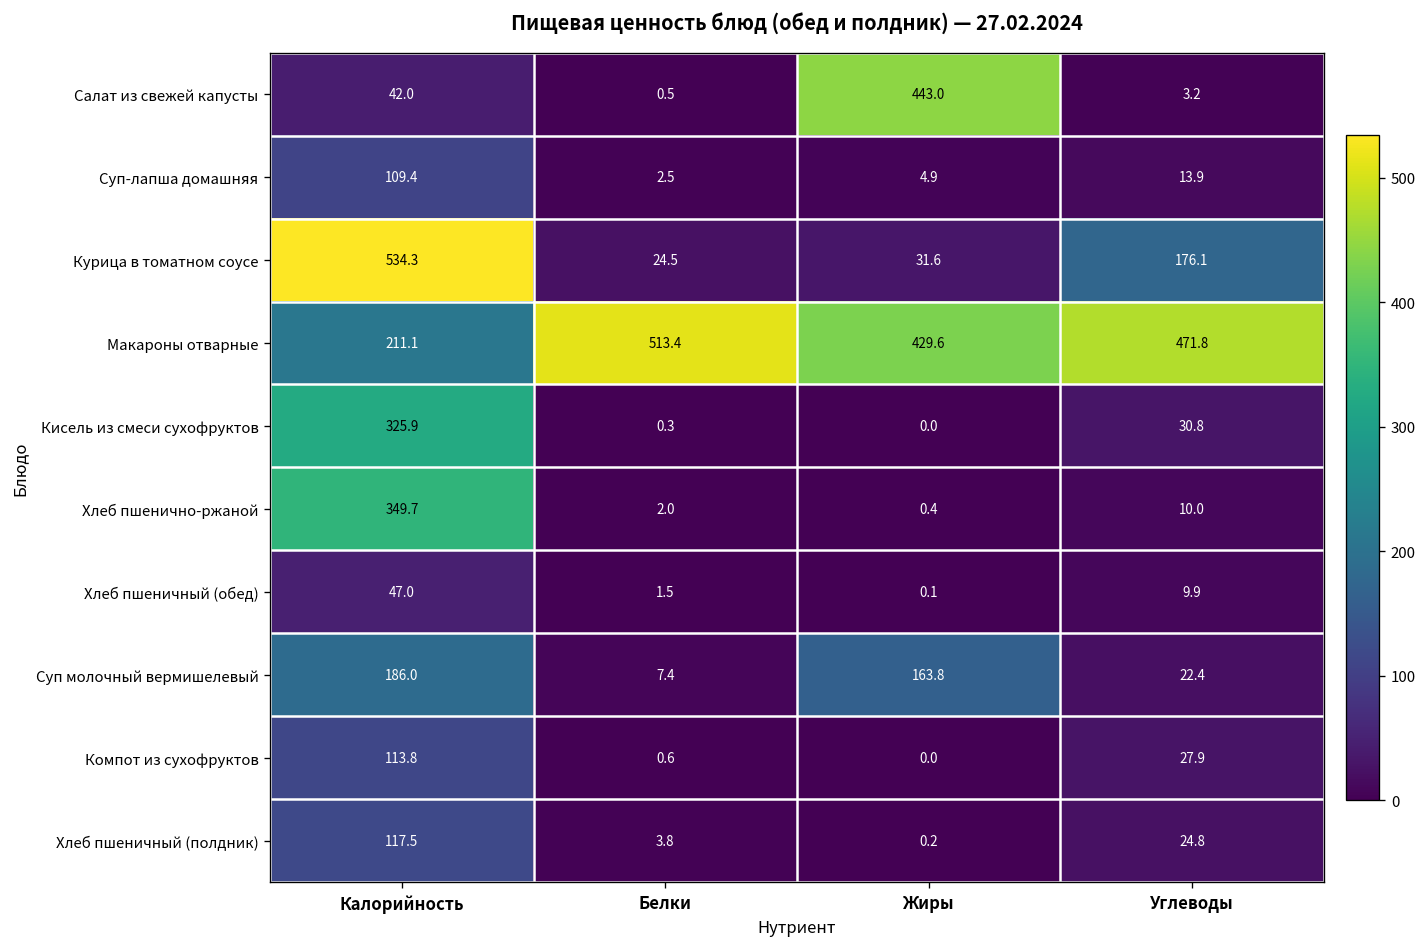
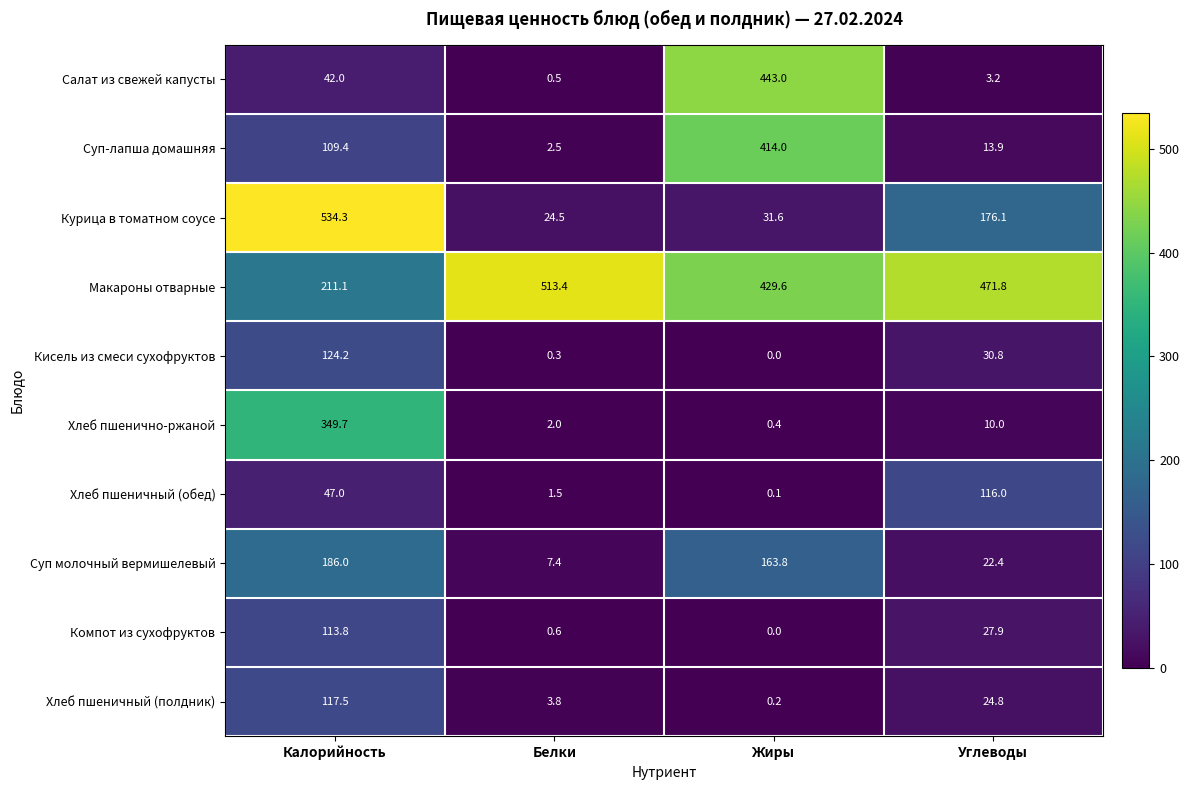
  {
    "Салат из свежей капусты": {
      "Калорийность": 42.0,
      "Белки": 0.5,
      "Жиры": 443.0,
      "Углеводы": 3.2
    },
    "Суп-лапша домашняя": {
      "Калорийность": 109.4,
      "Белки": 2.5,
-     "Жиры": 4.9,
+     "Жиры": 414.0,
      "Углеводы": 13.9
    },
    "Курица в томатном соусе": {
      "Калорийность": 534.3,
      "Белки": 24.5,
      "Жиры": 31.6,
      "Углеводы": 176.1
    },
    "Макароны отварные": {
      "Калорийность": 211.1,
      "Белки": 513.4,
      "Жиры": 429.6,
      "Углеводы": 471.8
    },
    "Кисель из смеси сухофруктов": {
-     "Калорийность": 325.9,
+     "Калорийность": 124.2,
      "Белки": 0.3,
      "Жиры": 0.0,
      "Углеводы": 30.8
    },
    "Хлеб пшенично-ржаной": {
      "Калорийность": 349.7,
      "Белки": 2.0,
      "Жиры": 0.4,
      "Углеводы": 10.0
    },
    "Хлеб пшеничный (обед)": {
      "Калорийность": 47.0,
      "Белки": 1.5,
      "Жиры": 0.1,
-     "Углеводы": 9.9
+     "Углеводы": 116.0
    },
    "Суп молочный вермишелевый": {
      "Калорийность": 186.0,
      "Белки": 7.4,
      "Жиры": 163.8,
      "Углеводы": 22.4
    },
    "Компот из сухофруктов": {
      "Калорийность": 113.8,
      "Белки": 0.6,
      "Жиры": 0.0,
      "Углеводы": 27.9
    },
    "Хлеб пшеничный (полдник)": {
      "Калорийность": 117.5,
      "Белки": 3.8,
      "Жиры": 0.2,
      "Углеводы": 24.8
    }
  }
